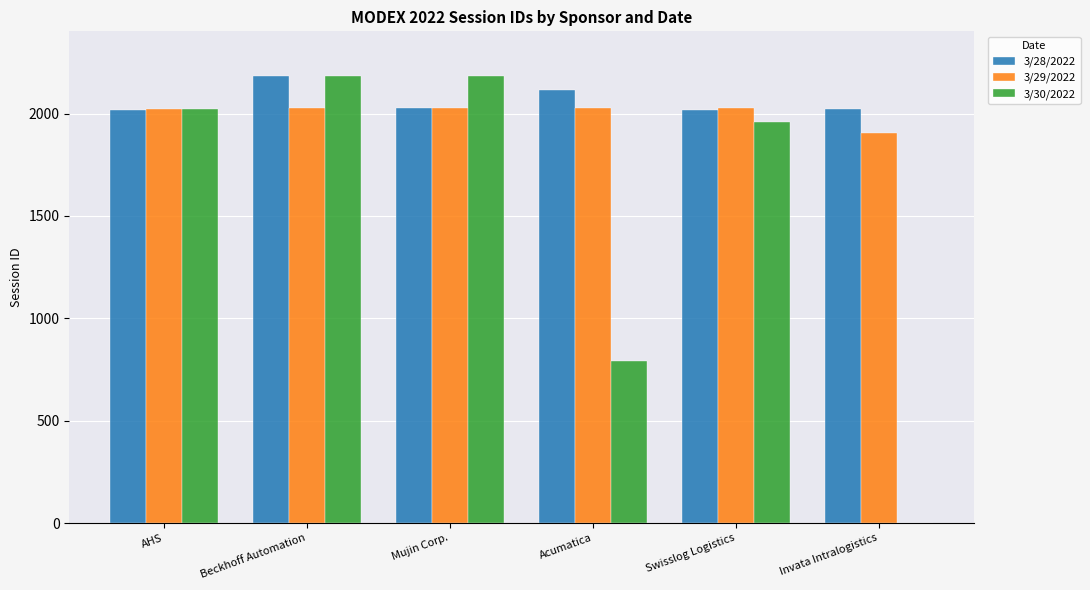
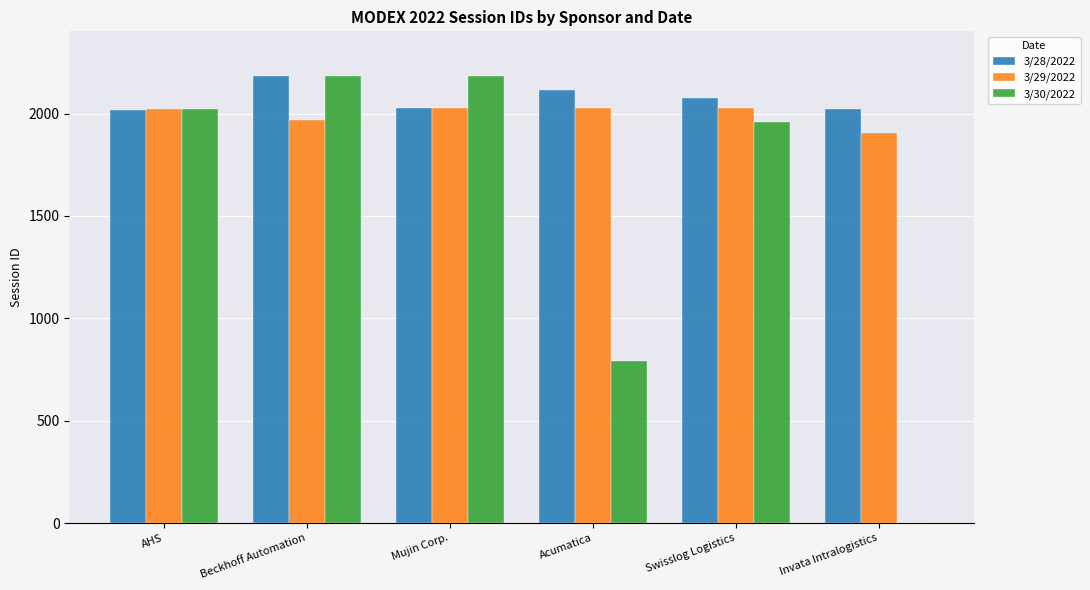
  {
    "3/28/2022": {
      "AHS": 2020,
      "Beckhoff Automation": 2180,
      "Mujin Corp.": 2030,
      "Acumatica": 2120,
-     "Swisslog Logistics": 2020,
+     "Swisslog Logistics": 2070,
      "Invata Intralogistics": 2020
    },
    "3/29/2022": {
      "AHS": 2020,
-     "Beckhoff Automation": 2030,
+     "Beckhoff Automation": 1970,
      "Mujin Corp.": 2030,
      "Acumatica": 2030,
      "Swisslog Logistics": 2030,
      "Invata Intralogistics": 1900
    },
    "3/30/2022": {
      "AHS": 2020,
      "Beckhoff Automation": 2180,
      "Mujin Corp.": 2180,
      "Acumatica": 790,
      "Swisslog Logistics": 1960,
      "Invata Intralogistics": 0
    }
  }
